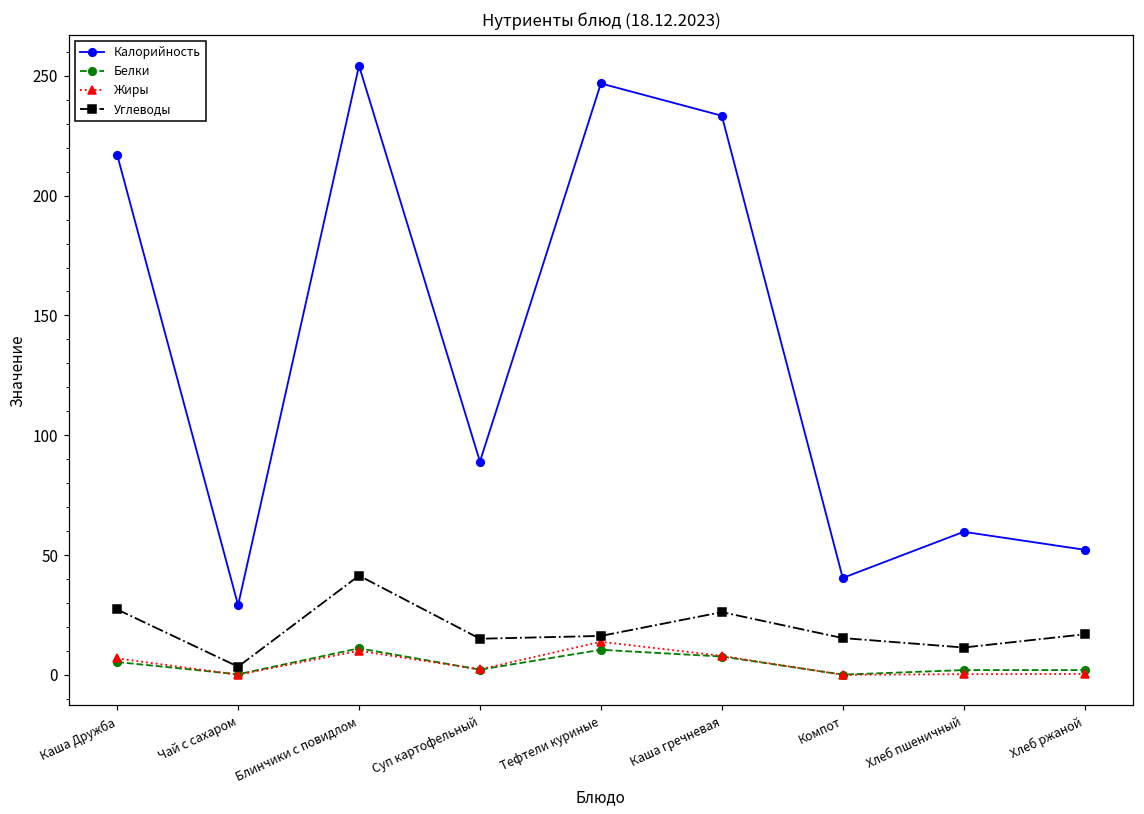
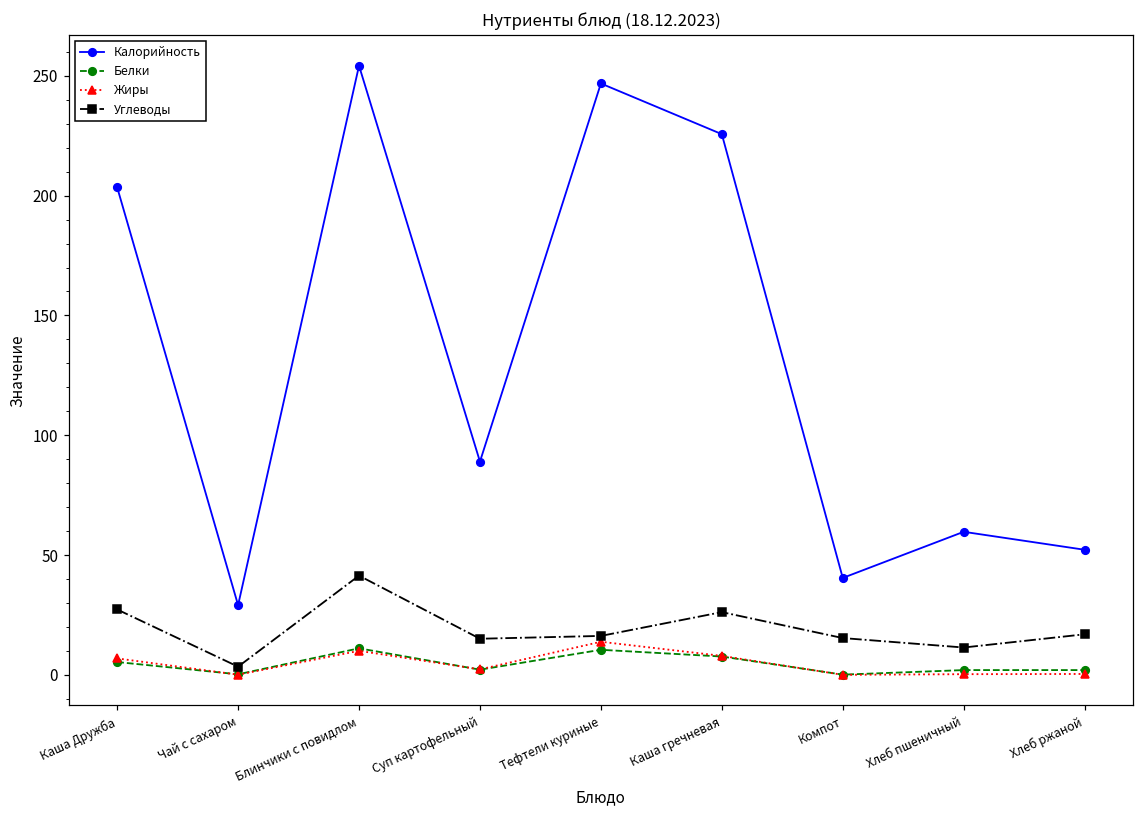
  {
    "Калорийность": {
-     "Каша Дружба": 217,
+     "Каша Дружба": 204,
      "Чай с сахаром": 29,
      "Блинчики с повидлом": 254,
      "Суп картофельный": 89,
      "Тефтели куриные": 247,
-     "Каша гречневая": 233,
+     "Каша гречневая": 226,
      "Компот": 40,
      "Хлеб пшеничный": 60,
      "Хлеб ржаной": 52
    },
    "Белки": {
      "Каша Дружба": 5,
      "Тефтели куриные": 10,
      "Хлеб пшеничный": 2,
      "Хлеб ржаной": 2
    },
    "Жиры": {
      "Каша Дружба": 7,
      "Тефтели куриные": 14,
      "Хлеб пшеничный": 0,
      "Хлеб ржаной": 0
    },
    "Углеводы": {
      "Каша Дружба": 27,
      "Чай с сахаром": 3,
      "Блинчики с повидлом": 41,
      "Суп картофельный": 15,
      "Тефтели куриные": 16,
      "Каша гречневая": 26,
      "Компот": 15,
      "Хлеб пшеничный": 11,
      "Хлеб ржаной": 17
    }
  }
